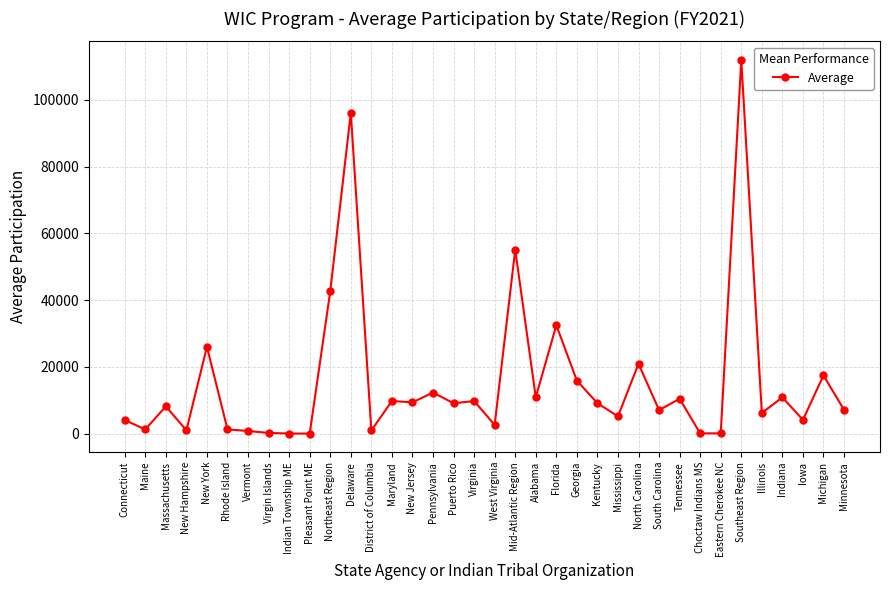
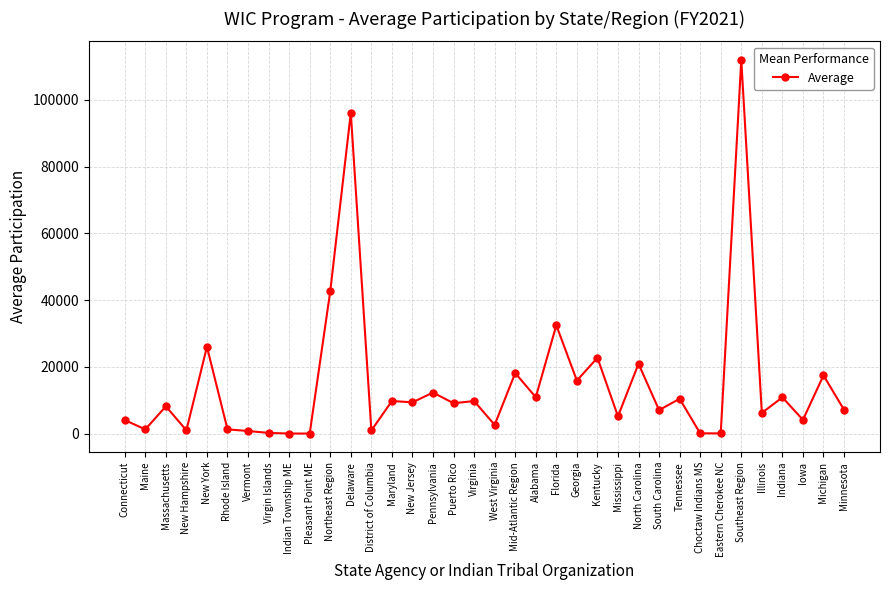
  {
    "Connecticut": 4000,
    "Maine": 1000,
    "Massachusetts": 8000,
    "New Hampshire": 1000,
    "New York": 26000,
    "Rhode Island": 1000,
    "Vermont": 1000,
    "Virgin Islands": 0,
    "Indian Township ME": 0,
    "Pleasant Point ME": 0,
    "Northeast Region": 43000,
    "Delaware": 96000,
    "District of Columbia": 1000,
    "Maryland": 10000,
    "New Jersey": 9000,
    "Pennsylvania": 12000,
    "Puerto Rico": 9000,
    "Virginia": 10000,
    "West Virginia": 3000,
-   "Mid-Atlantic Region": 55000,
+   "Mid-Atlantic Region": 18000,
    "Alabama": 11000,
    "Florida": 32000,
    "Georgia": 16000,
-   "Kentucky": 9000,
+   "Kentucky": 23000,
    "Mississippi": 5000,
    "North Carolina": 21000,
    "South Carolina": 7000,
    "Tennessee": 10000,
    "Choctaw Indians MS": 0,
    "Eastern Cherokee NC": 0,
    "Southeast Region": 112000,
    "Illinois": 6000,
    "Indiana": 11000,
    "Iowa": 4000,
    "Michigan": 17000,
    "Minnesota": 7000
  }
